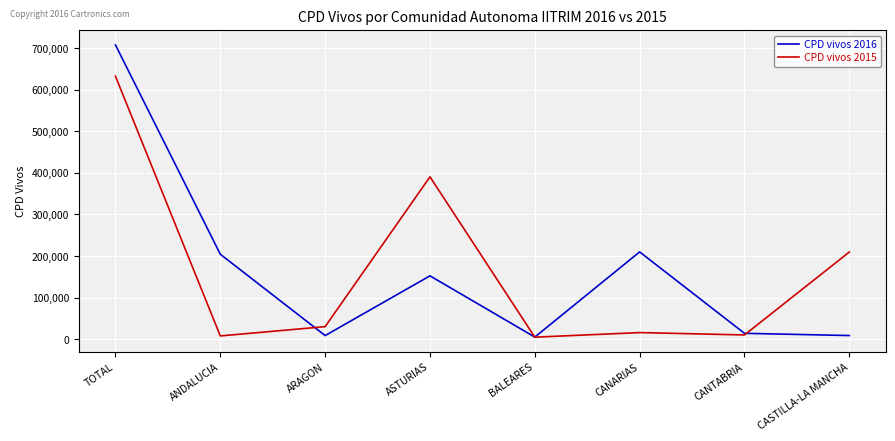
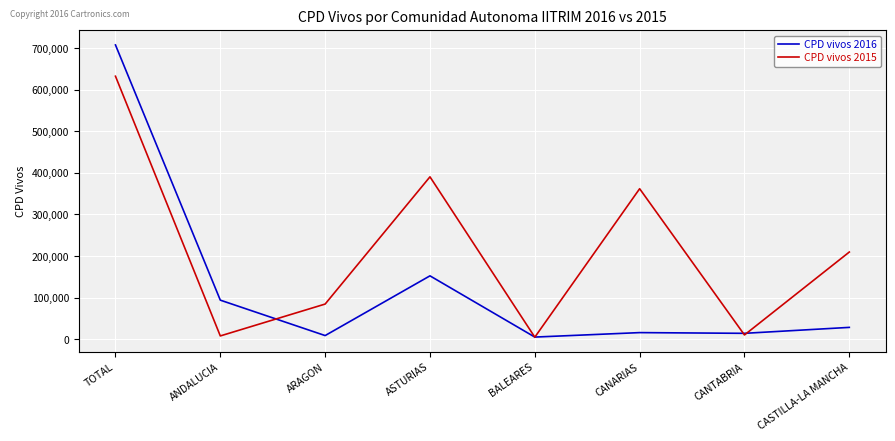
  {
    "CPD vivos 2016": {
      "TOTAL": "710,000",
-     "ANDALUCIA": "200,000",
+     "ANDALUCIA": "90,000",
      "ARAGON": "10,000",
      "ASTURIAS": "150,000",
-     "CANARIAS": "210,000",
-     "CASTILLA-LA MANCHA": "10,000"
+     "CANARIAS": "20,000",
+     "CASTILLA-LA MANCHA": "30,000"
    },
    "CPD vivos 2015": {
      "TOTAL": "630,000",
      "ANDALUCIA": "10,000",
-     "ARAGON": "30,000",
+     "ARAGON": "80,000",
      "ASTURIAS": "390,000",
-     "CANARIAS": "20,000",
+     "CANARIAS": "360,000",
      "CASTILLA-LA MANCHA": "210,000"
    }
  }
